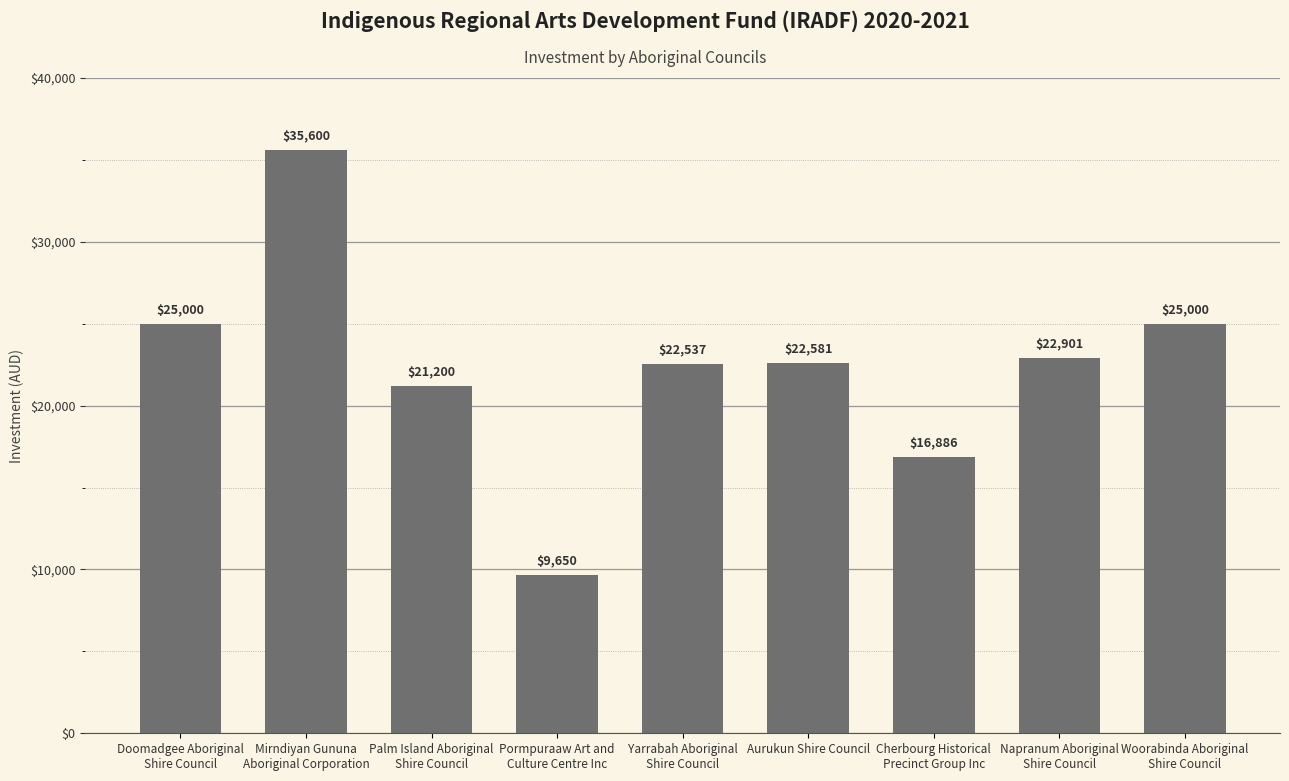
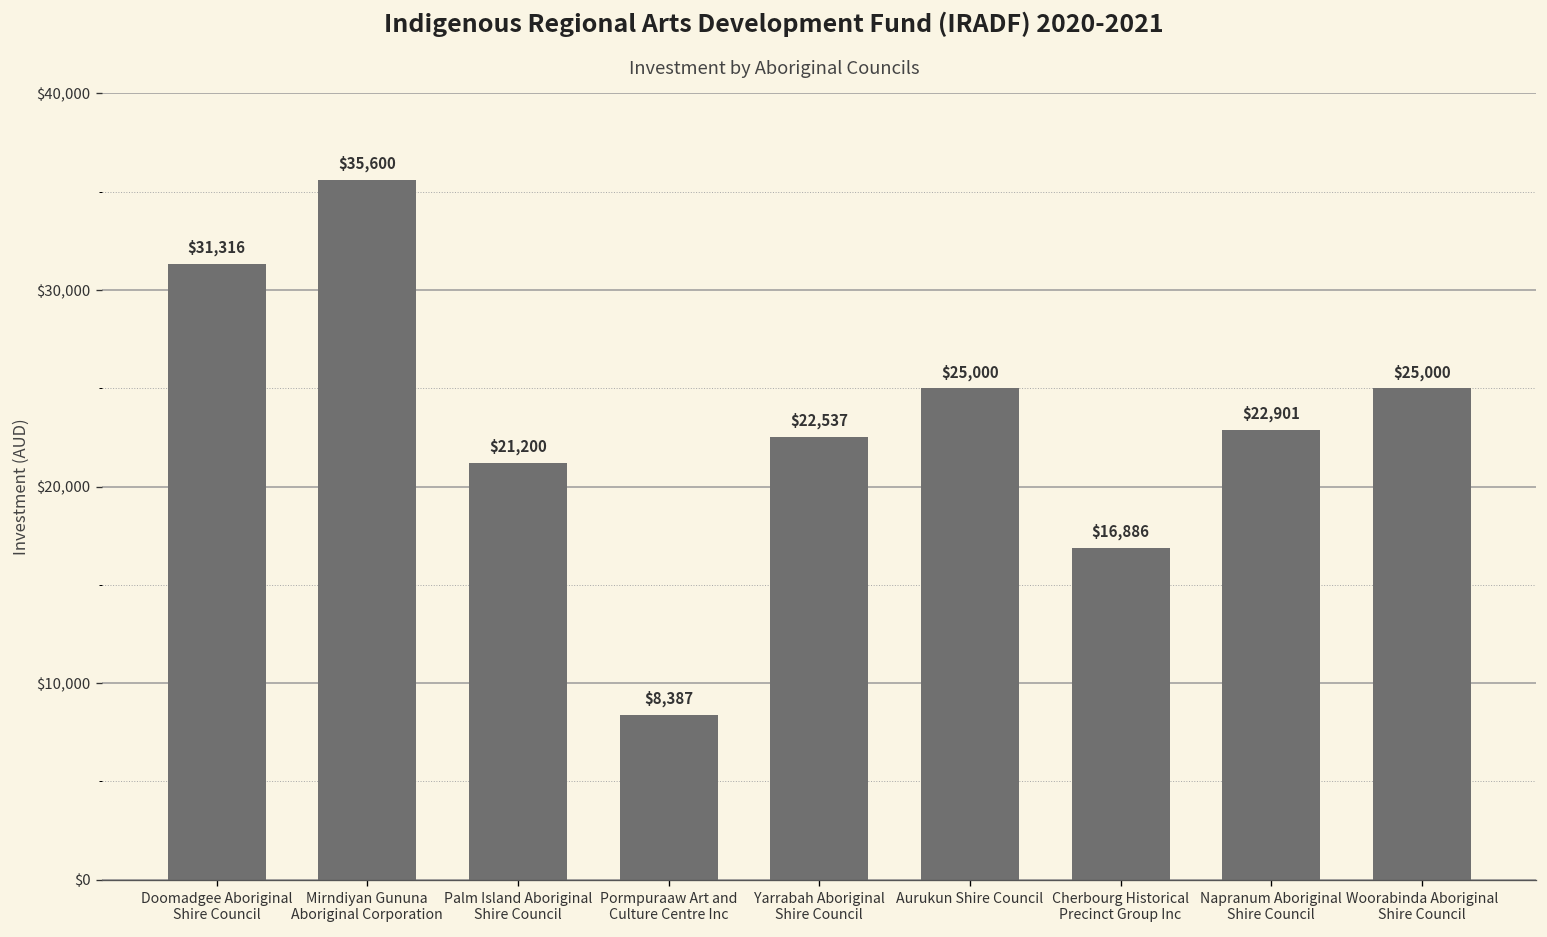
  {
-   "Doomadgee Aboriginal Shire Council": "$25,000",
+   "Doomadgee Aboriginal Shire Council": "$31,316",
    "Mirndiyan Gununa Aboriginal Corporation": "$35,600",
    "Palm Island Aboriginal Shire Council": "$21,200",
-   "Pormpuraaw Art and Culture Centre Inc": "$9,650",
+   "Pormpuraaw Art and Culture Centre Inc": "$8,387",
    "Yarrabah Aboriginal Shire Council": "$22,537",
-   "Aurukun Shire Council": "$22,581",
+   "Aurukun Shire Council": "$25,000",
    "Cherbourg Historical Precinct Group Inc": "$16,886",
    "Napranum Aboriginal Shire Council": "$22,901",
    "Woorabinda Aboriginal Shire Council": "$25,000"
  }
